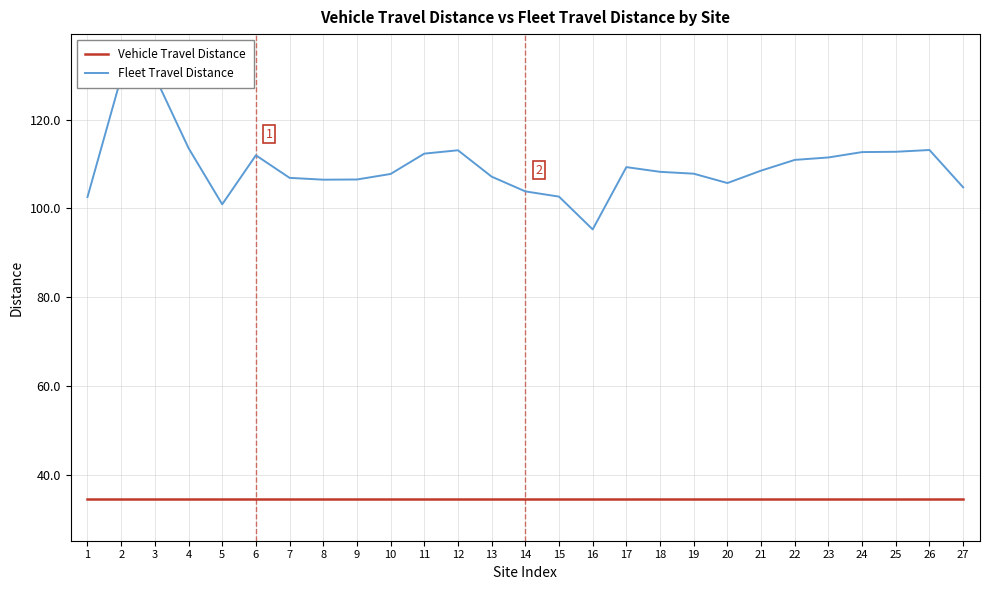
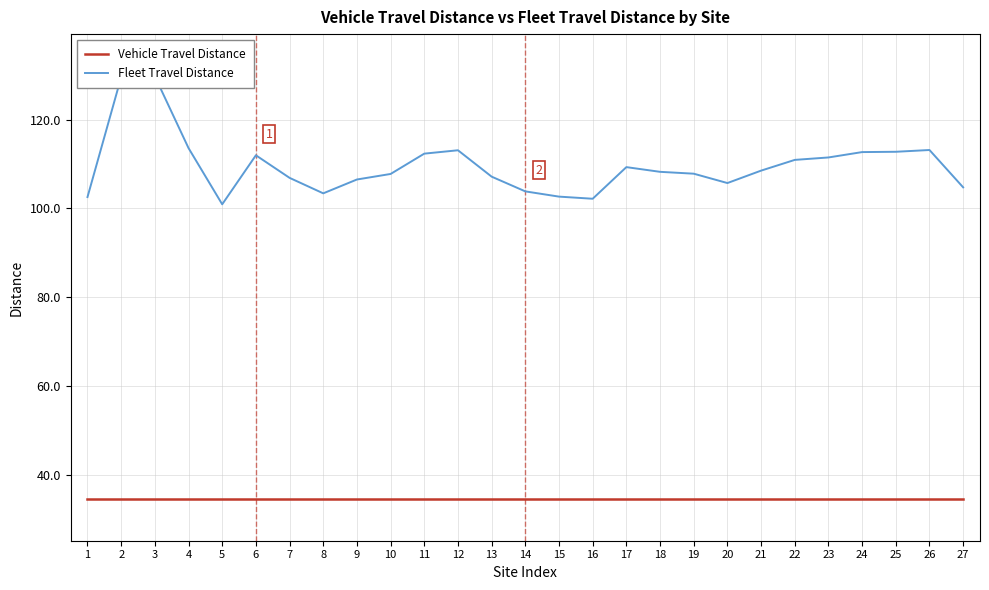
  {
    "Vehicle Travel Distance": {
      "1": 35,
      "2": 35,
      "3": 35,
      "4": 35,
      "5": 35,
      "6": 35,
      "7": 35,
      "8": 35,
      "9": 35,
      "10": 35,
      "11": 35,
      "12": 35,
      "13": 35,
      "14": 35,
      "15": 35,
      "16": 35,
      "17": 35,
      "18": 35,
      "19": 35,
      "20": 35,
      "21": 35,
      "22": 35,
      "23": 35,
      "24": 35,
      "25": 35,
      "26": 35,
      "27": 35
    },
    "Fleet Travel Distance": {
      "1": 103,
      "4": 114,
      "5": 101,
      "7": 107,
-     "8": 106,
+     "8": 103,
      "9": 107,
      "10": 108,
      "11": 112,
      "12": 113,
      "13": 107,
      "15": 103,
-     "16": 95,
+     "16": 102,
      "17": 109,
      "18": 108,
      "19": 108,
      "20": 106,
      "21": 109,
      "22": 111,
      "23": 111,
      "24": 113,
      "25": 113,
      "26": 113,
      "27": 105
    }
  }
